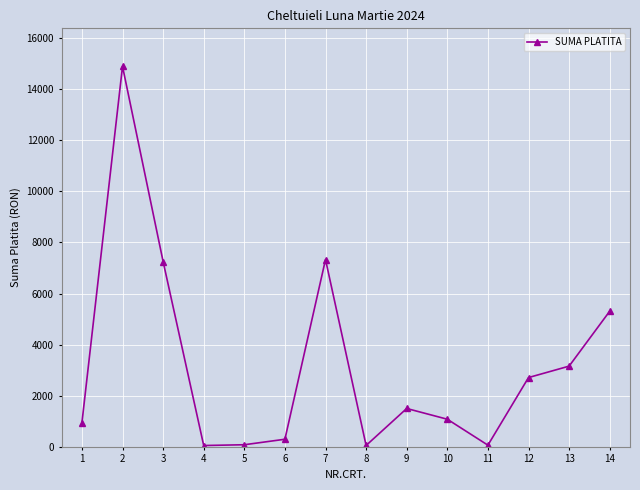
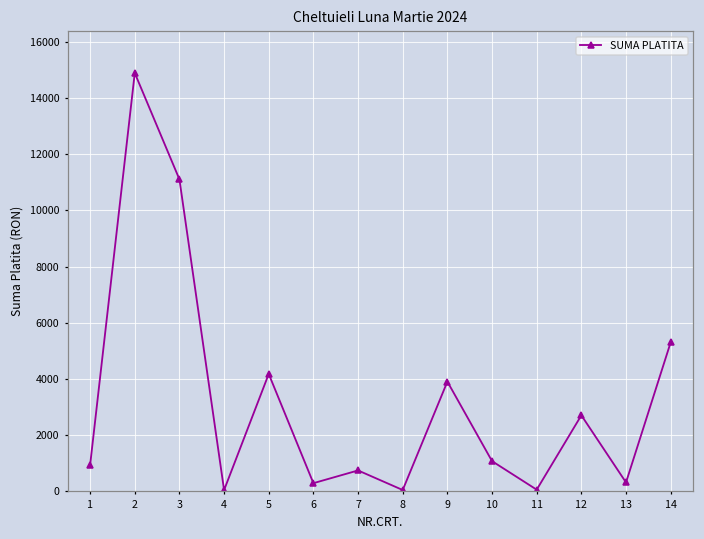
  {
    "1": 900,
    "2": 14900,
-   "3": 7300,
+   "3": 11100,
    "4": 100,
-   "5": 100,
+   "5": 4200,
    "6": 300,
-   "7": 7300,
+   "7": 700,
    "8": 100,
-   "9": 1500,
+   "9": 3900,
    "10": 1100,
    "11": 100,
    "12": 2700,
-   "13": 3200,
+   "13": 300,
    "14": 5300
  }
